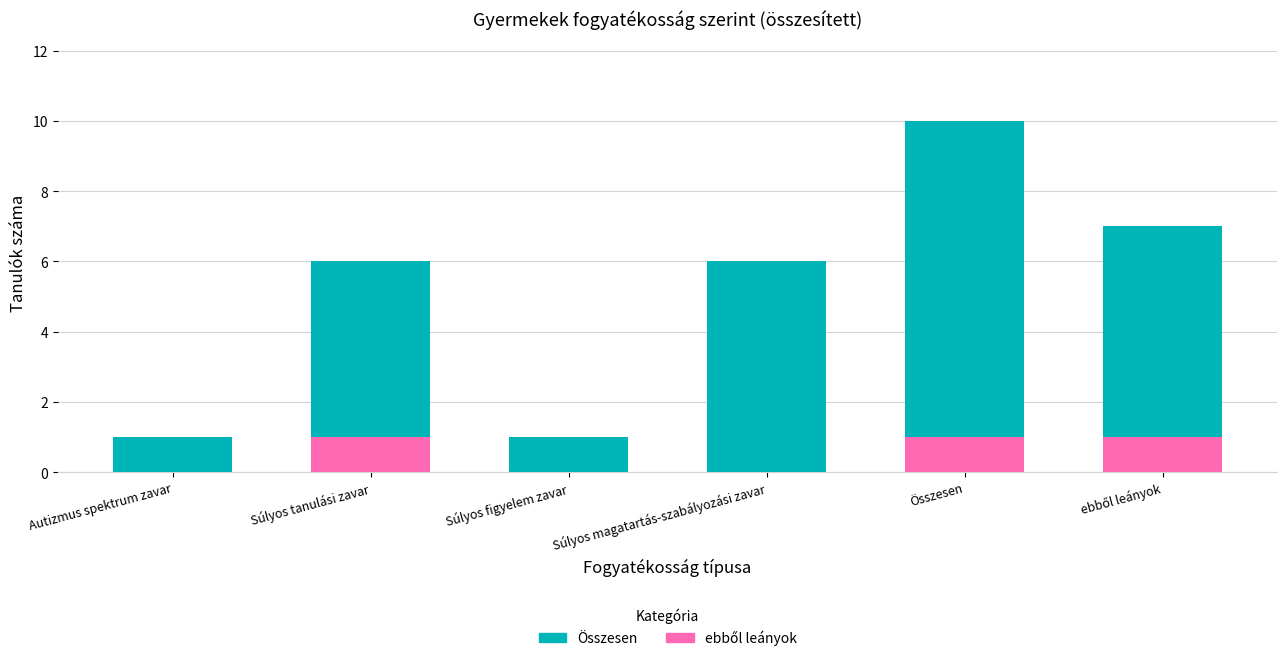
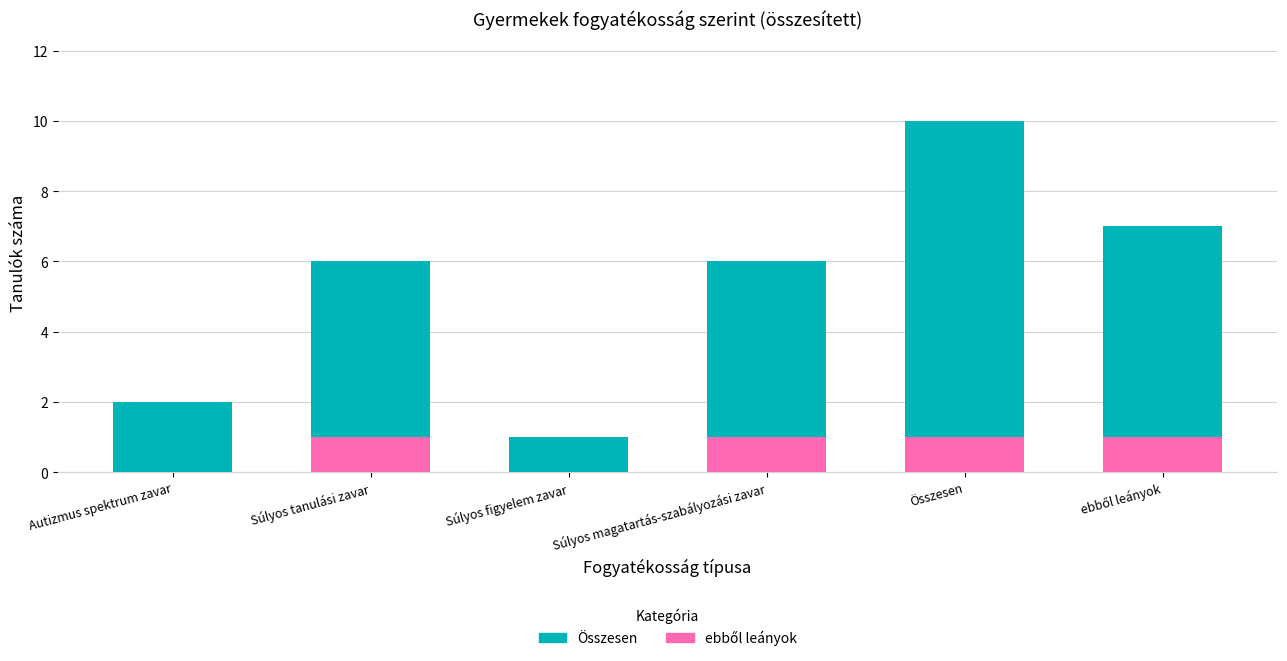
  {
    "Összesen": {
-     "Autizmus spektrum zavar": 1,
+     "Autizmus spektrum zavar": 2,
      "Súlyos tanulási zavar": 6,
      "Súlyos figyelem zavar": 1,
      "Súlyos magatartás-szabályozási zavar": 6,
      "Összesen": 10,
      "ebből leányok": 7
    },
    "ebből leányok": {
      "Autizmus spektrum zavar": 0,
      "Súlyos figyelem zavar": 0,
-     "Súlyos magatartás-szabályozási zavar": 0
+     "Súlyos magatartás-szabályozási zavar": 1
    }
  }
